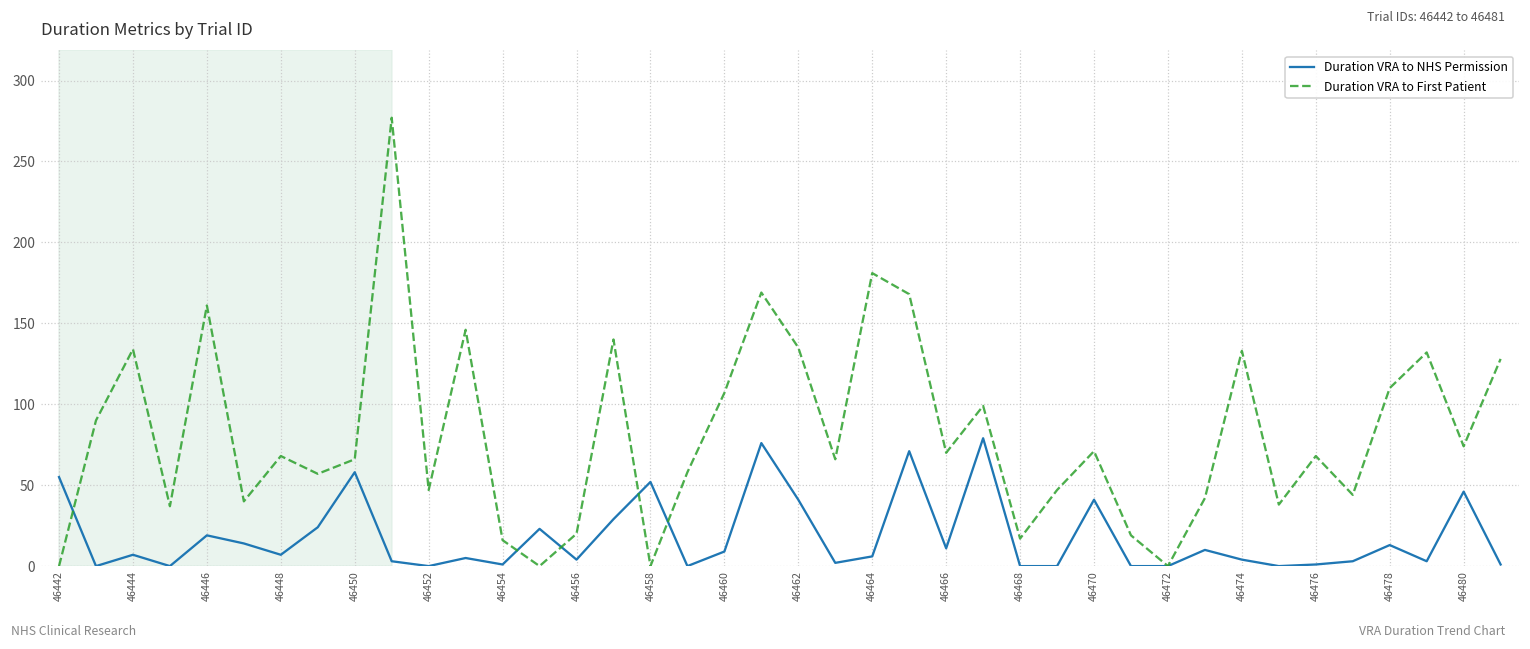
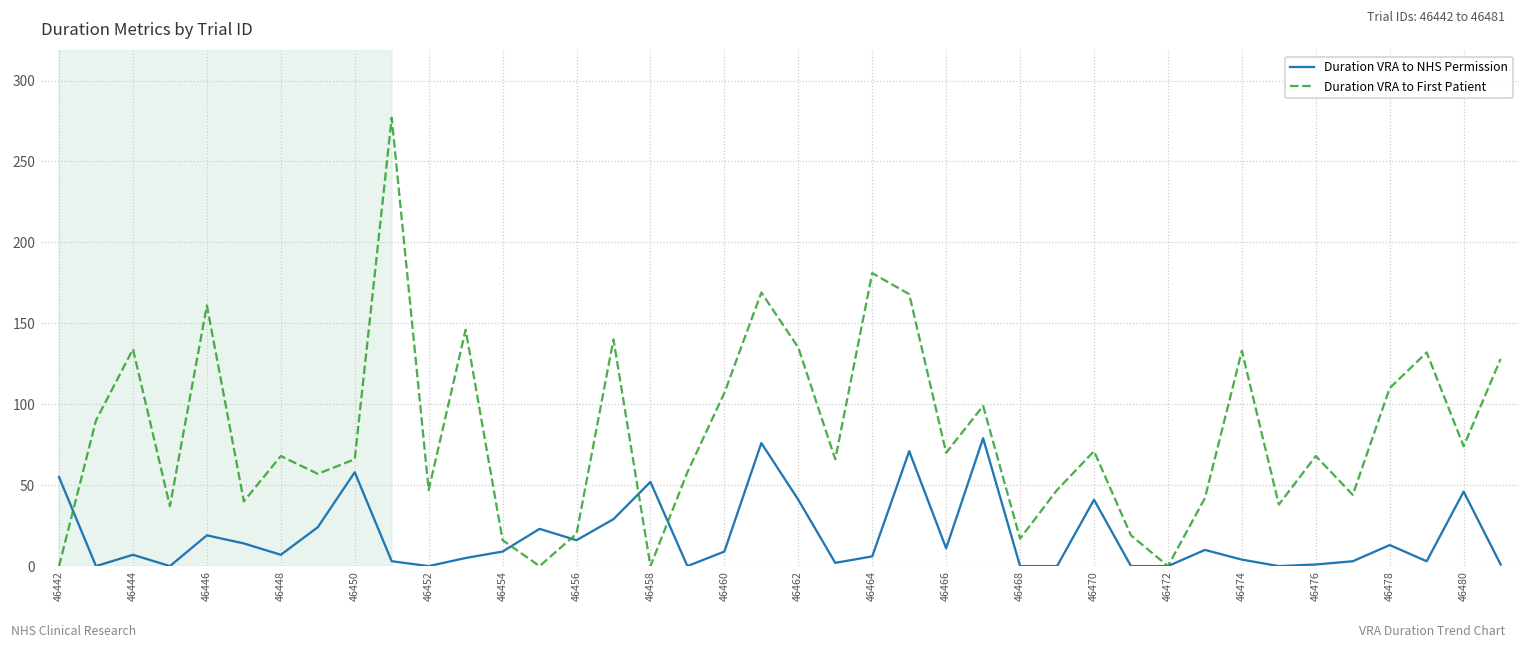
  {
    "Duration VRA to NHS Permission": {
      "46442": 55,
      "46444": 7,
      "46446": 19,
      "46448": 7,
      "46450": 58,
      "46452": 0,
-     "46454": 1,
-     "46456": 4,
+     "46454": 9,
+     "46456": 16,
      "46458": 52,
      "46460": 9,
      "46462": 41,
      "46464": 6,
      "46466": 11,
      "46468": 0,
      "46470": 41,
      "46474": 4,
      "46476": 1,
      "46478": 13,
      "46480": 46
    },
    "Duration VRA to First Patient": {
      "46442": 0,
      "46444": 134,
      "46446": 161,
      "46448": 68,
      "46450": 66,
      "46452": 47,
      "46454": 16,
      "46456": 20,
      "46458": 0,
      "46460": 107,
      "46462": 135,
      "46464": 181,
      "46466": 70,
      "46468": 17,
      "46470": 71,
      "46474": 133,
      "46476": 68,
      "46478": 110,
      "46480": 74
    }
  }
